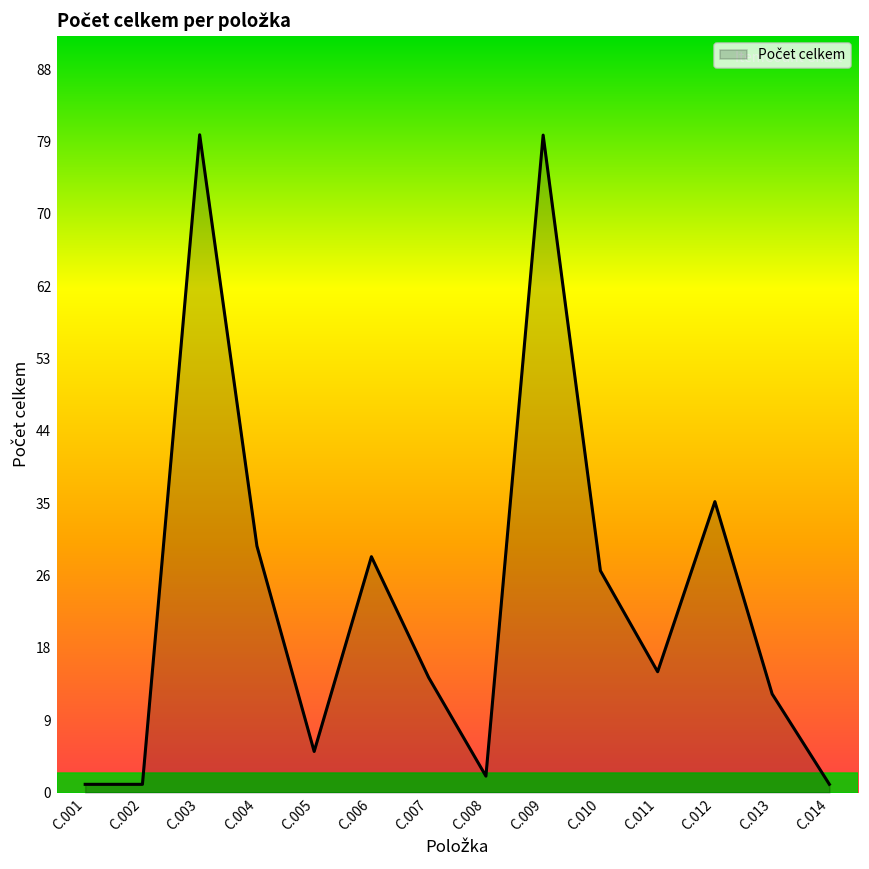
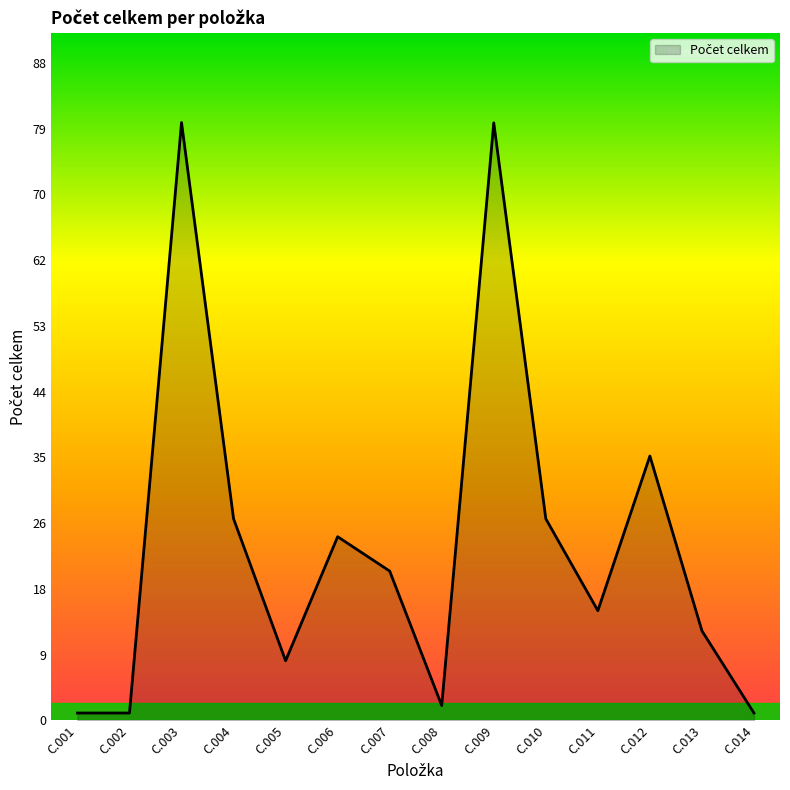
  {
    "C.003": 80,
-   "C.004": 30,
-   "C.005": 5,
-   "C.006": 29,
-   "C.007": 14,
+   "C.004": 27,
+   "C.005": 8,
+   "C.006": 25,
+   "C.007": 20,
    "C.009": 80,
    "C.010": 27,
    "C.011": 15,
    "C.012": 35,
    "C.013": 12
  }
